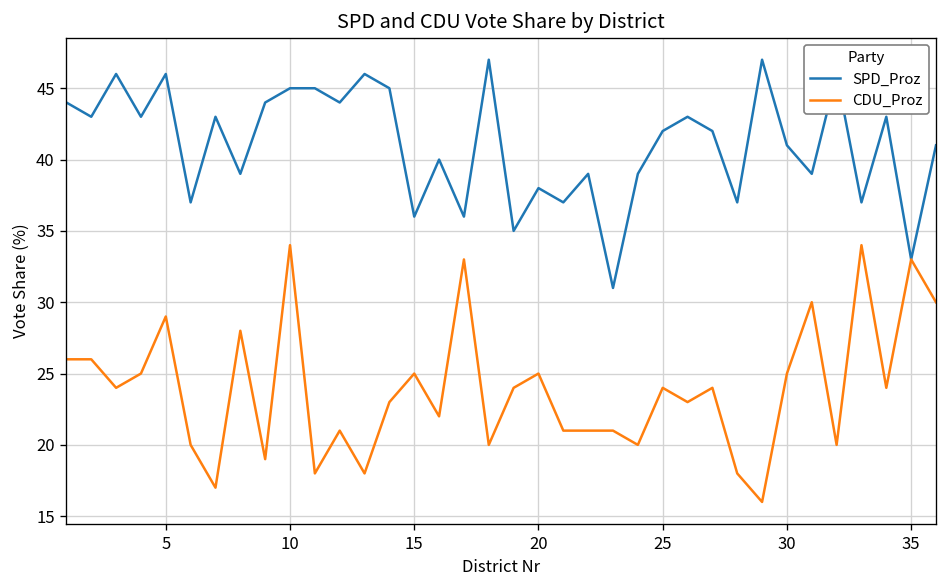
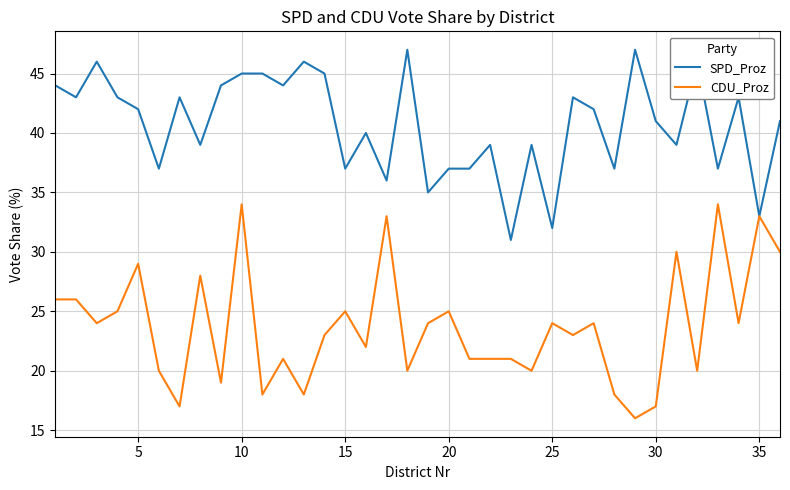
  {
    "SPD_Proz": {
-     "5": 46,
+     "5": 42,
      "10": 45,
-     "15": 36,
-     "20": 38,
-     "25": 42,
+     "15": 37,
+     "20": 37,
+     "25": 32,
      "30": 41
    },
    "CDU_Proz": {
      "5": 29,
      "10": 34,
      "15": 25,
      "20": 25,
      "25": 24,
-     "30": 25
+     "30": 17
    }
  }
